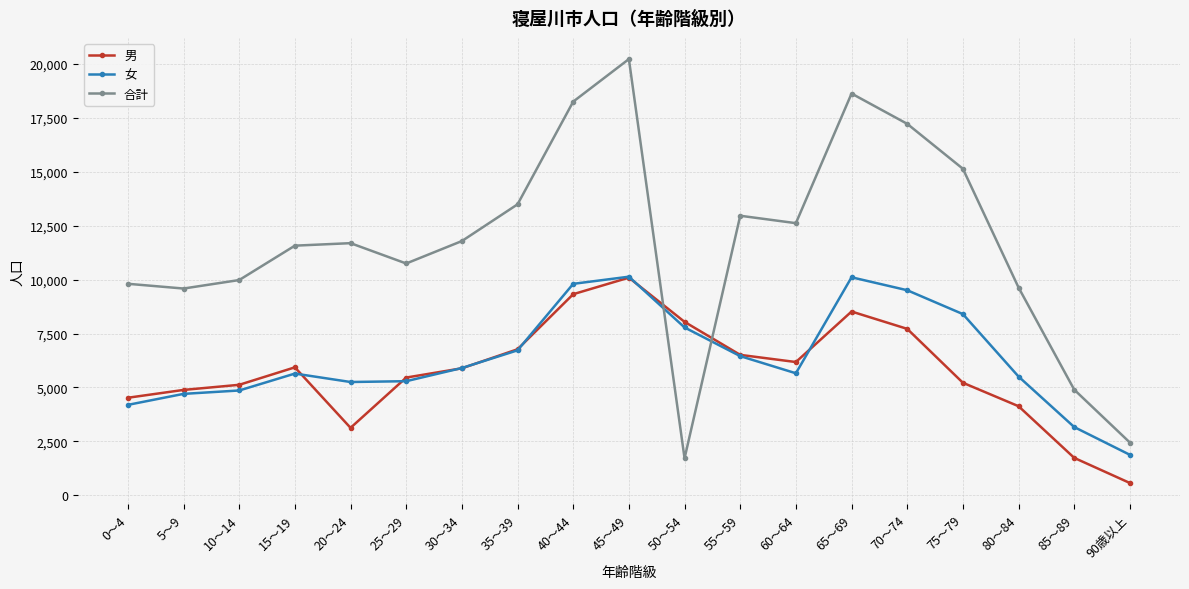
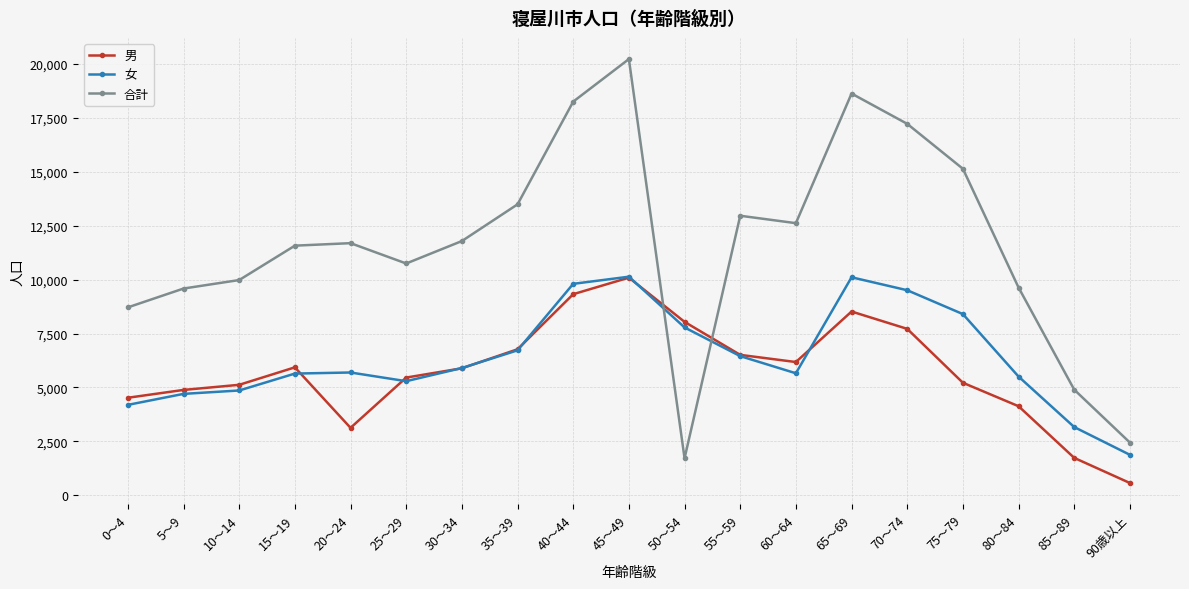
  {
    "男": {
      "0～4": "4,500",
      "5～9": "4,900",
      "10～14": "5,100",
      "15～19": "5,900",
      "20～24": "3,100",
      "25～29": "5,500",
      "40～44": "9,300",
      "50～54": "8,000",
      "60～64": "6,200",
      "65～69": "8,500",
      "70～74": "7,700",
      "75～79": "5,200",
      "80～84": "4,100",
      "85～89": "1,700",
      "90歳以上": "600"
    },
    "女": {
      "0～4": "4,200",
      "5～9": "4,700",
      "10～14": "4,900",
      "15～19": "5,600",
-     "20～24": "5,300",
+     "20～24": "5,700",
      "25～29": "5,300",
      "40～44": "9,800",
      "50～54": "7,800",
      "60～64": "5,700",
      "65～69": "10,100",
      "70～74": "9,500",
      "75～79": "8,400",
      "80～84": "5,500",
      "85～89": "3,200",
      "90歳以上": "1,900"
    },
    "合計": {
-     "0～4": "9,800",
+     "0～4": "8,700",
      "5～9": "9,600",
      "10～14": "10,000",
      "15～19": "11,600",
      "20～24": "11,700",
      "25～29": "10,700",
      "30～34": "11,800",
      "35～39": "13,500",
      "40～44": "18,300",
      "45～49": "20,200",
      "50～54": "1,700",
      "55～59": "13,000",
      "60～64": "12,600",
      "65～69": "18,600",
      "70～74": "17,200",
      "75～79": "15,100",
      "80～84": "9,600",
      "85～89": "4,900",
      "90歳以上": "2,400"
    }
  }
